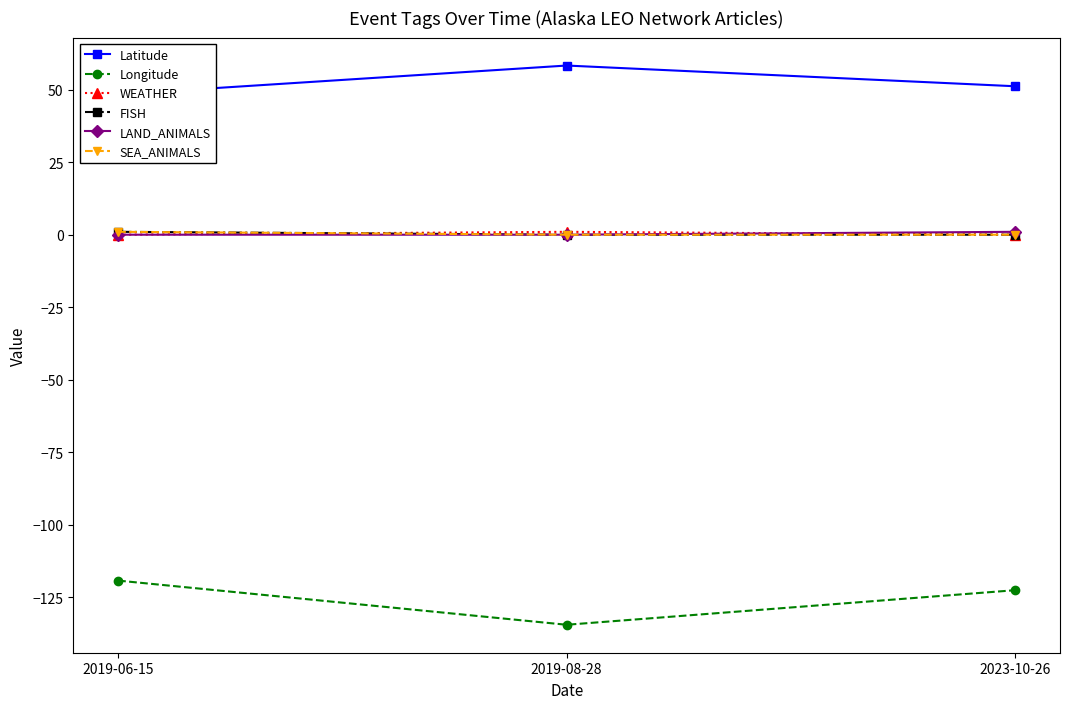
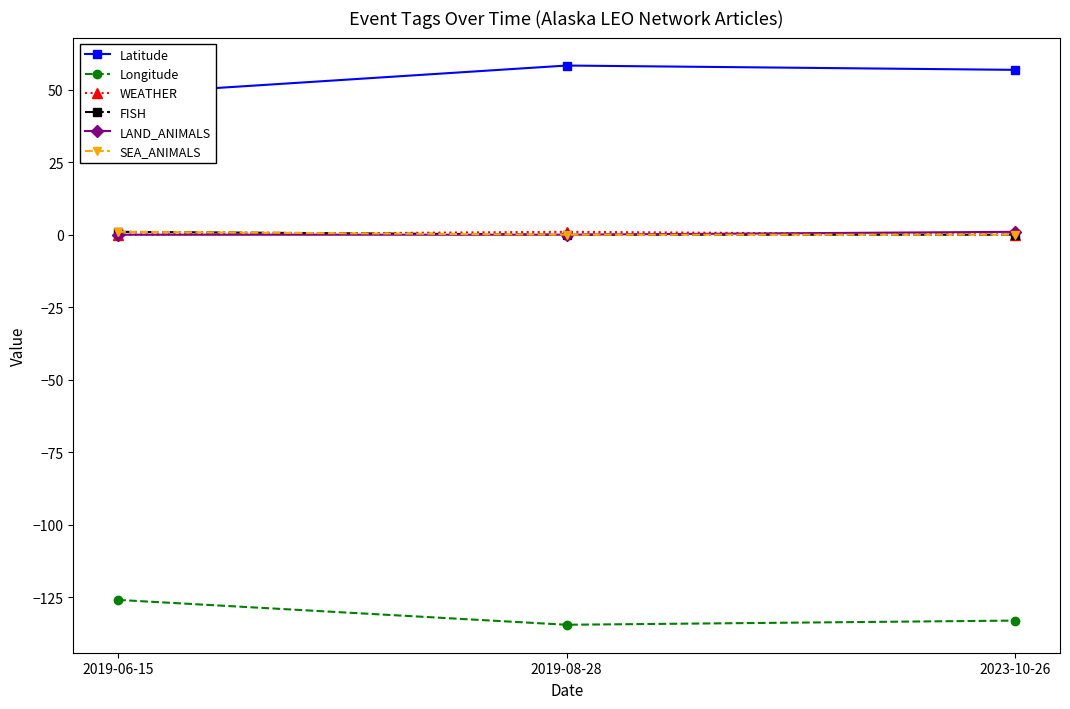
  {
    "Latitude": {
      "2019-08-28": 58,
-     "2023-10-26": 51
+     "2023-10-26": 57
    },
    "Longitude": {
-     "2019-06-15": -119,
+     "2019-06-15": -126,
      "2019-08-28": -134,
-     "2023-10-26": -123
+     "2023-10-26": -133
    },
    "WEATHER": {
      "2019-08-28": 1
    },
    "SEA_ANIMALS": {
      "2019-06-15": 1
    },
    "LAND_ANIMALS": {
      "2023-10-26": 1
    }
  }
